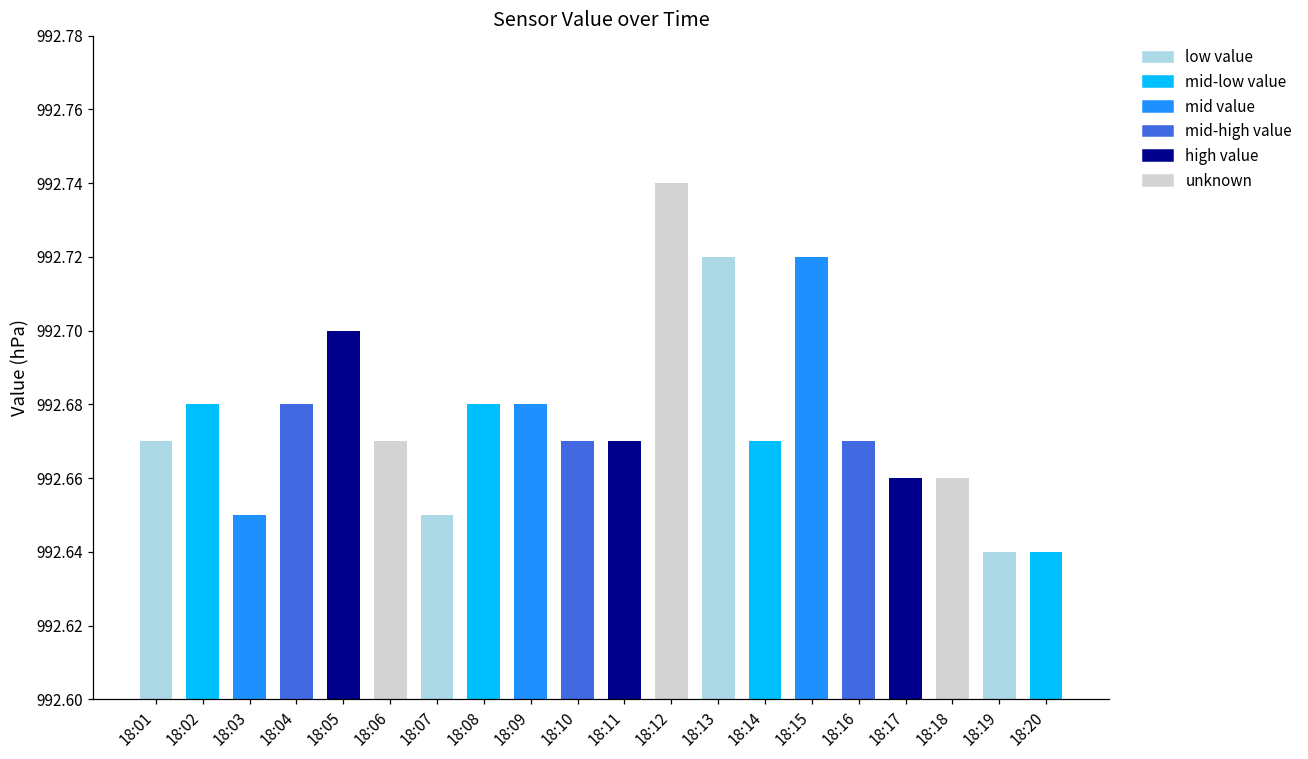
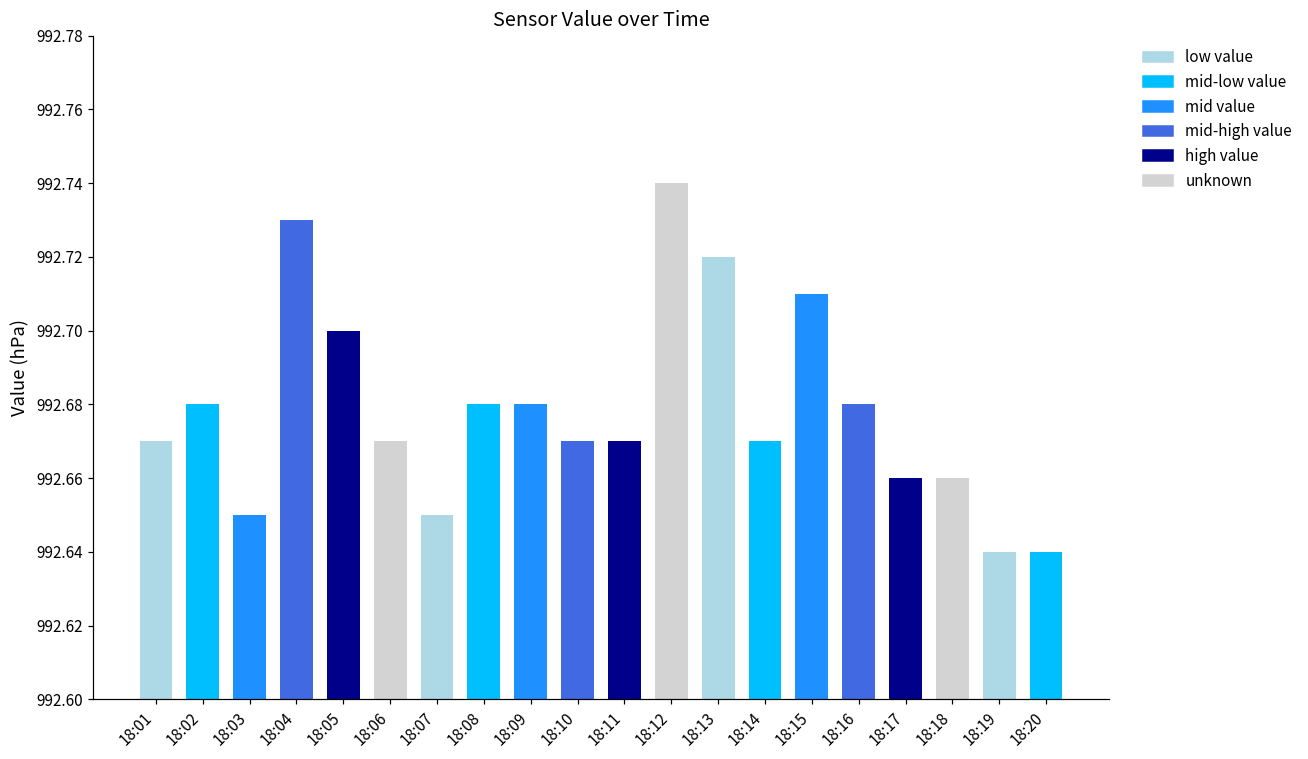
  {
    "18:01": 992.67,
    "18:02": 992.68,
    "18:03": 992.65,
-   "18:04": 992.68,
+   "18:04": 992.73,
    "18:05": 992.70,
    "18:06": 992.67,
    "18:07": 992.65,
    "18:08": 992.68,
    "18:09": 992.68,
    "18:10": 992.67,
    "18:11": 992.67,
    "18:12": 992.74,
    "18:13": 992.72,
    "18:14": 992.67,
-   "18:15": 992.72,
-   "18:16": 992.67,
+   "18:15": 992.71,
+   "18:16": 992.68,
    "18:17": 992.66,
    "18:18": 992.66,
    "18:19": 992.64,
    "18:20": 992.64
  }
